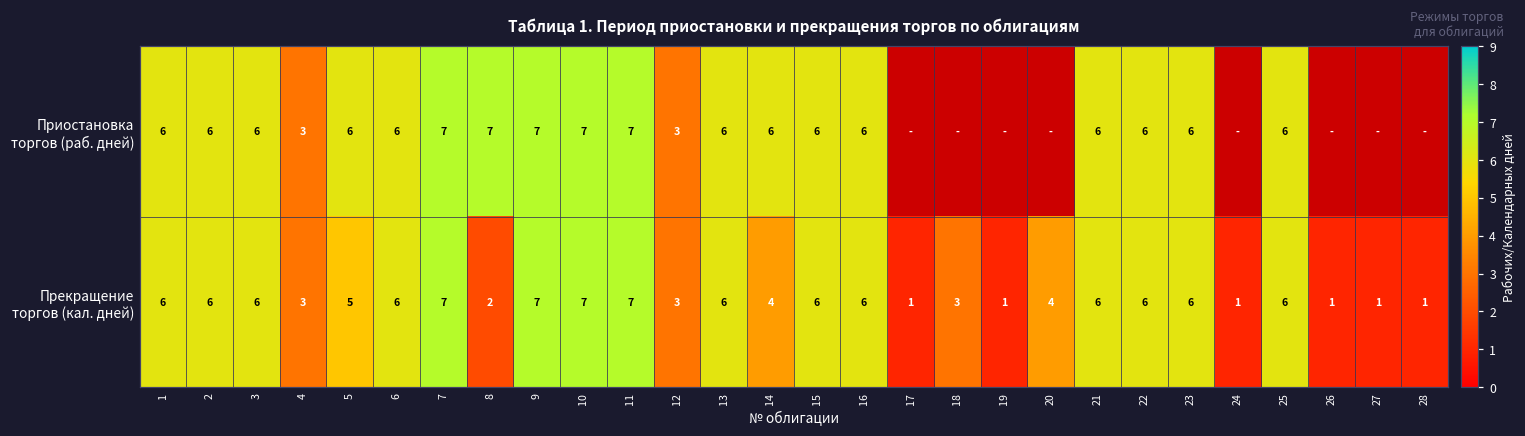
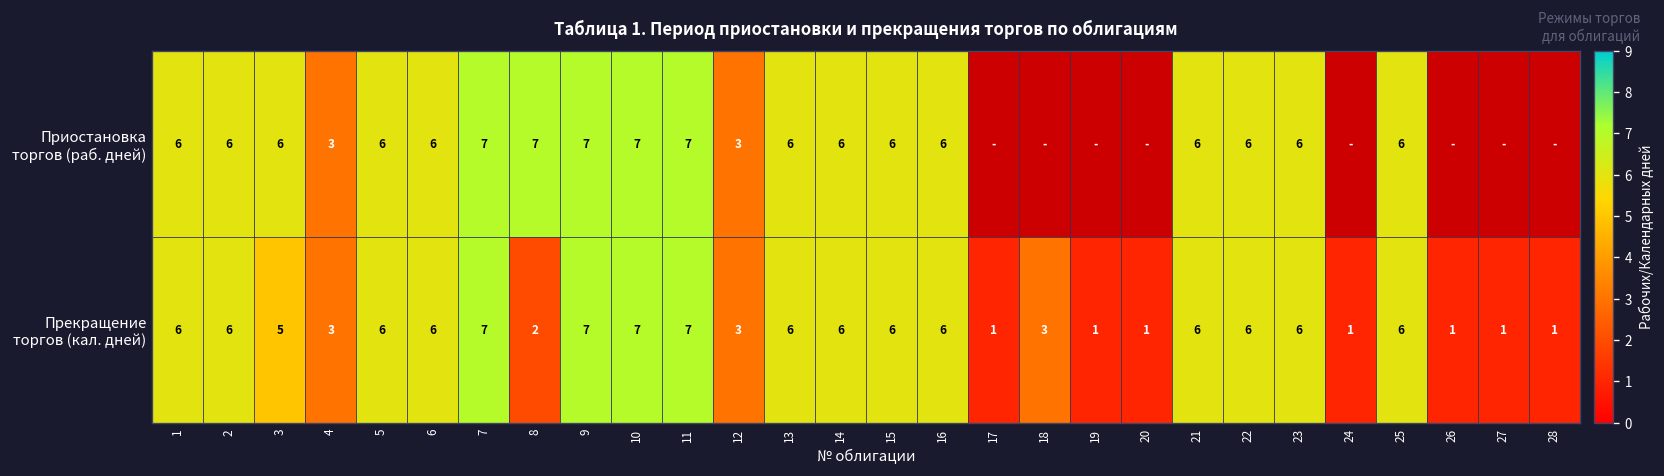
  {
    "Приостановка торгов (раб. дней)": {
      "1": 6,
      "2": 6,
      "3": 6,
      "4": 3,
      "5": 6,
      "6": 6,
      "7": 7,
      "8": 7,
      "9": 7,
      "10": 7,
      "11": 7,
      "12": 3,
      "13": 6,
      "14": 6,
      "15": 6,
      "16": 6,
      "21": 6,
      "22": 6,
      "23": 6,
      "25": 6
    },
    "Прекращение торгов (кал. дней)": {
      "1": 6,
      "2": 6,
-     "3": 6,
+     "3": 5,
      "4": 3,
-     "5": 5,
+     "5": 6,
      "6": 6,
      "7": 7,
      "8": 2,
      "9": 7,
      "10": 7,
      "11": 7,
      "12": 3,
      "13": 6,
-     "14": 4,
+     "14": 6,
      "15": 6,
      "16": 6,
      "17": 1,
      "18": 3,
      "19": 1,
-     "20": 4,
+     "20": 1,
      "21": 6,
      "22": 6,
      "23": 6,
      "24": 1,
      "25": 6,
      "26": 1,
      "27": 1,
      "28": 1
    }
  }
